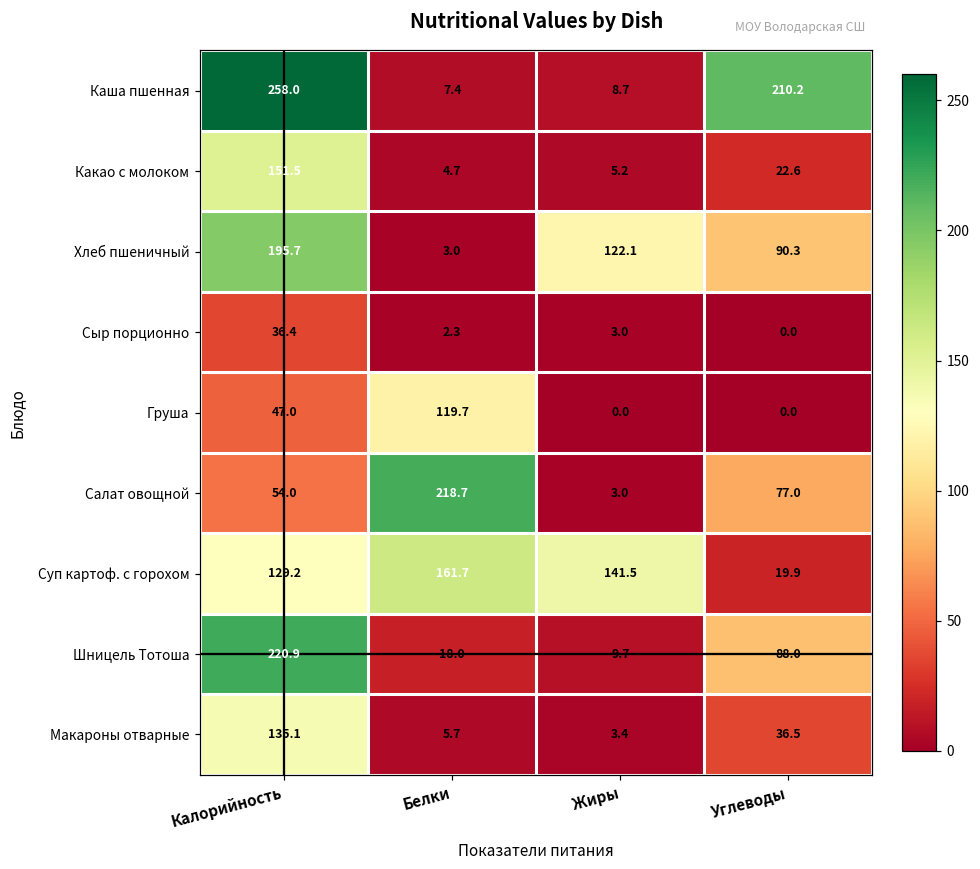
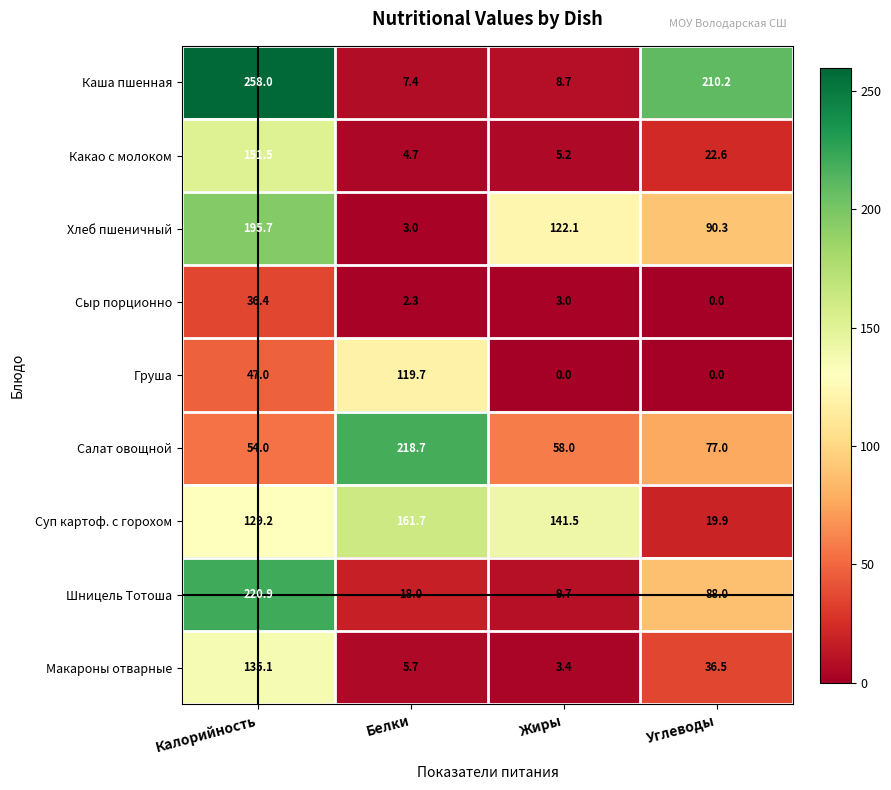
  {
    "Каша пшенная": {
      "Калорийность": 258.0,
      "Белки": 7.4,
      "Жиры": 8.7,
      "Углеводы": 210.2
    },
    "Какао с молоком": {
      "Калорийность": 151.5,
      "Белки": 4.7,
      "Жиры": 5.2,
      "Углеводы": 22.6
    },
    "Хлеб пшеничный": {
      "Калорийность": 195.7,
      "Белки": 3.0,
      "Жиры": 122.1,
      "Углеводы": 90.3
    },
    "Сыр порционно": {
      "Калорийность": 36.4,
      "Белки": 2.3,
      "Жиры": 3.0,
      "Углеводы": 0.0
    },
    "Груша": {
      "Калорийность": 47.0,
      "Белки": 119.7,
      "Жиры": 0.0,
      "Углеводы": 0.0
    },
    "Салат овощной": {
      "Калорийность": 54.0,
      "Белки": 218.7,
-     "Жиры": 3.0,
+     "Жиры": 58.0,
      "Углеводы": 77.0
    },
    "Суп картоф. с горохом": {
      "Калорийность": 129.2,
      "Белки": 161.7,
      "Жиры": 141.5,
      "Углеводы": 19.9
    },
    "Шницель Тотоша": {
      "Калорийность": 220.9,
      "Белки": 18.0,
      "Жиры": 9.7,
      "Углеводы": 88.0
    },
    "Макароны отварные": {
      "Калорийность": 135.1,
      "Белки": 5.7,
      "Жиры": 3.4,
      "Углеводы": 36.5
    }
  }
